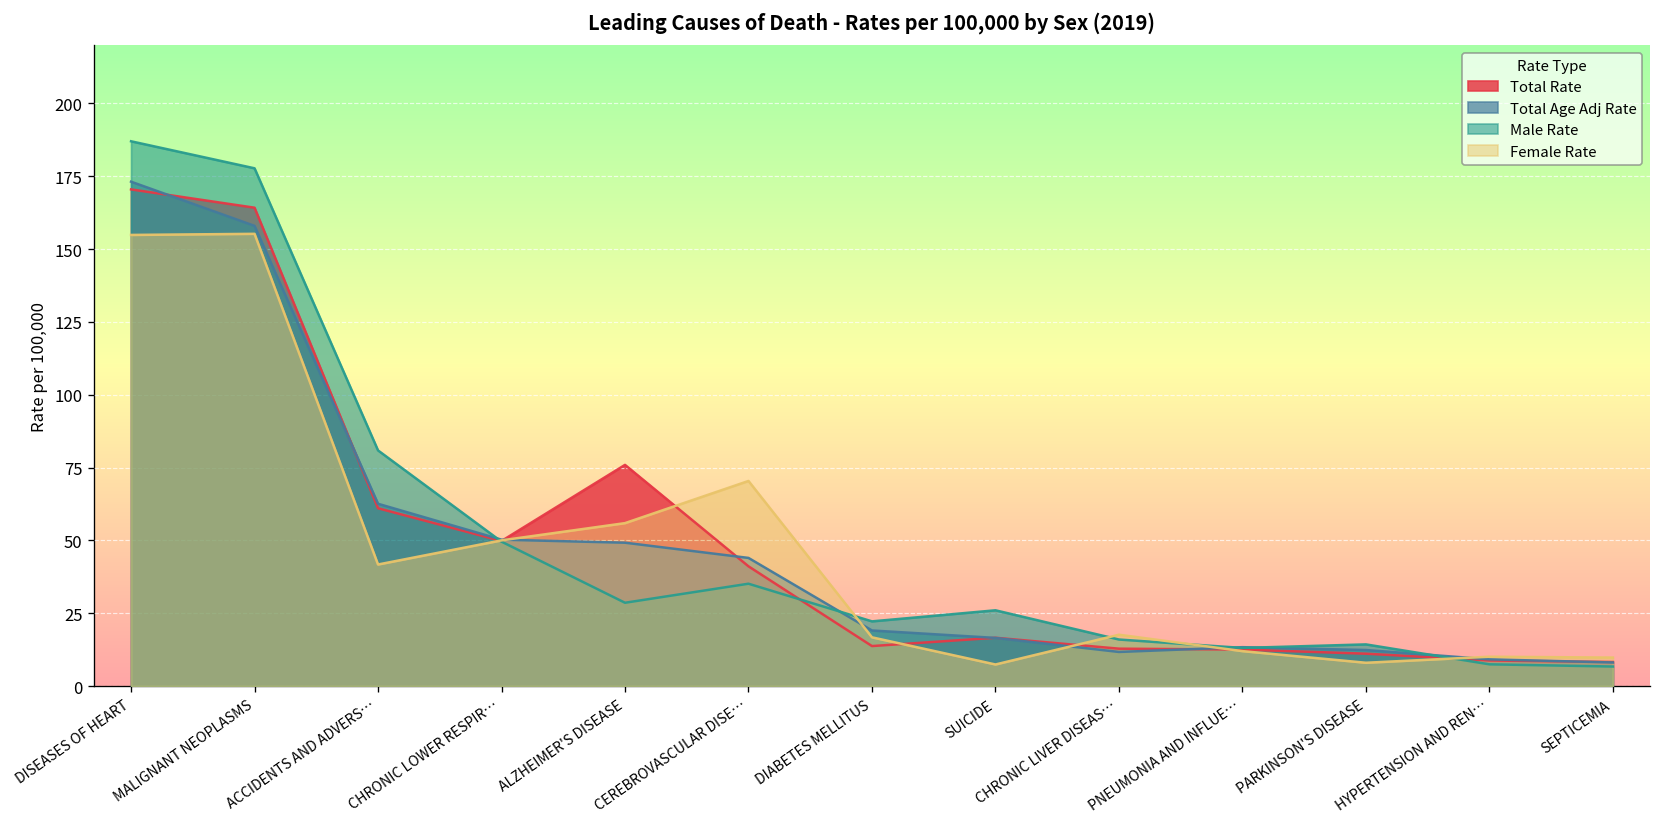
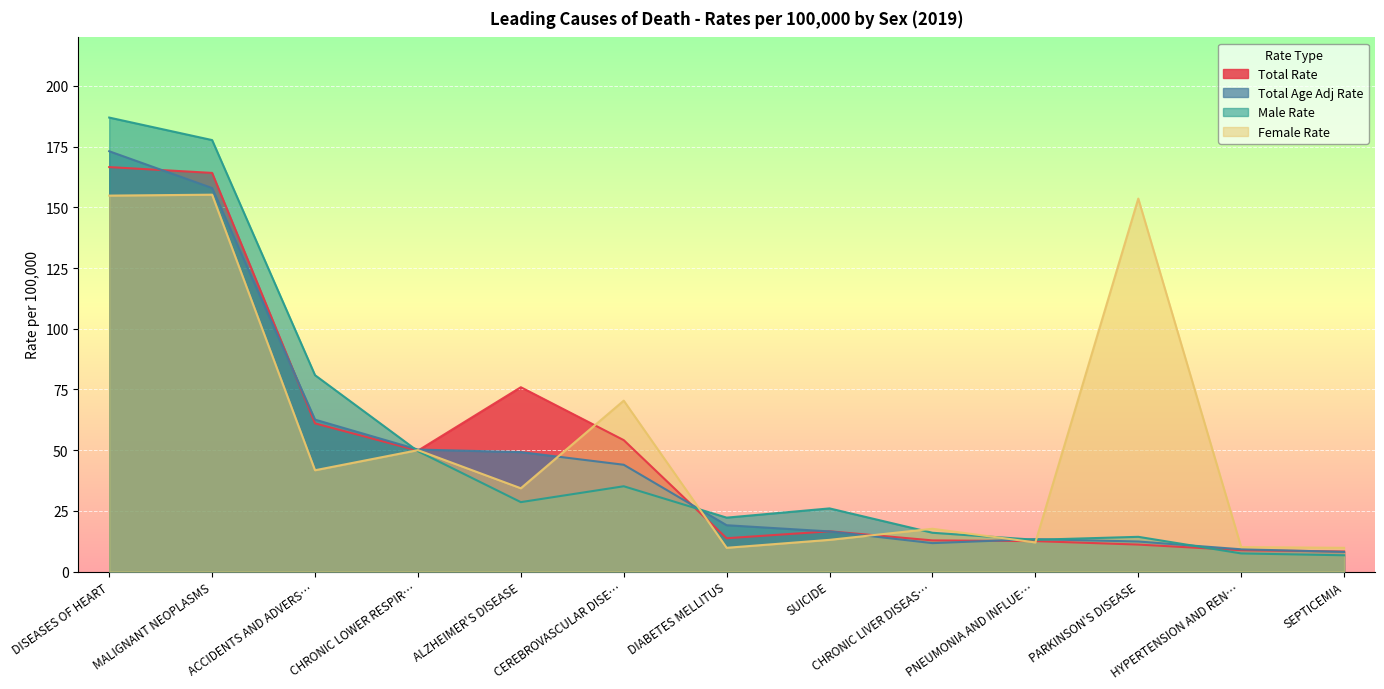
  {
    "Total Rate": {
-     "DISEASES OF HEART": 170,
+     "DISEASES OF HEART": 167,
      "MALIGNANT NEOPLASMS": 164,
      "ACCIDENTS AND ADVERS…": 61,
      "ALZHEIMER'S DISEASE": 76,
-     "CEREBROVASCULAR DISE…": 41,
+     "CEREBROVASCULAR DISE…": 54,
      "DIABETES MELLITUS": 14,
      "CHRONIC LIVER DISEAS…": 13,
      "PARKINSON'S DISEASE": 11
    },
    "Female Rate": {
      "DISEASES OF HEART": 155,
      "MALIGNANT NEOPLASMS": 155,
      "ACCIDENTS AND ADVERS…": 42,
-     "ALZHEIMER'S DISEASE": 56,
+     "ALZHEIMER'S DISEASE": 34,
      "CEREBROVASCULAR DISE…": 70,
-     "DIABETES MELLITUS": 17,
-     "SUICIDE": 7,
+     "DIABETES MELLITUS": 10,
+     "SUICIDE": 13,
      "CHRONIC LIVER DISEAS…": 18,
-     "PARKINSON'S DISEASE": 8,
+     "PARKINSON'S DISEASE": 154,
      "SEPTICEMIA": 10
    }
  }
